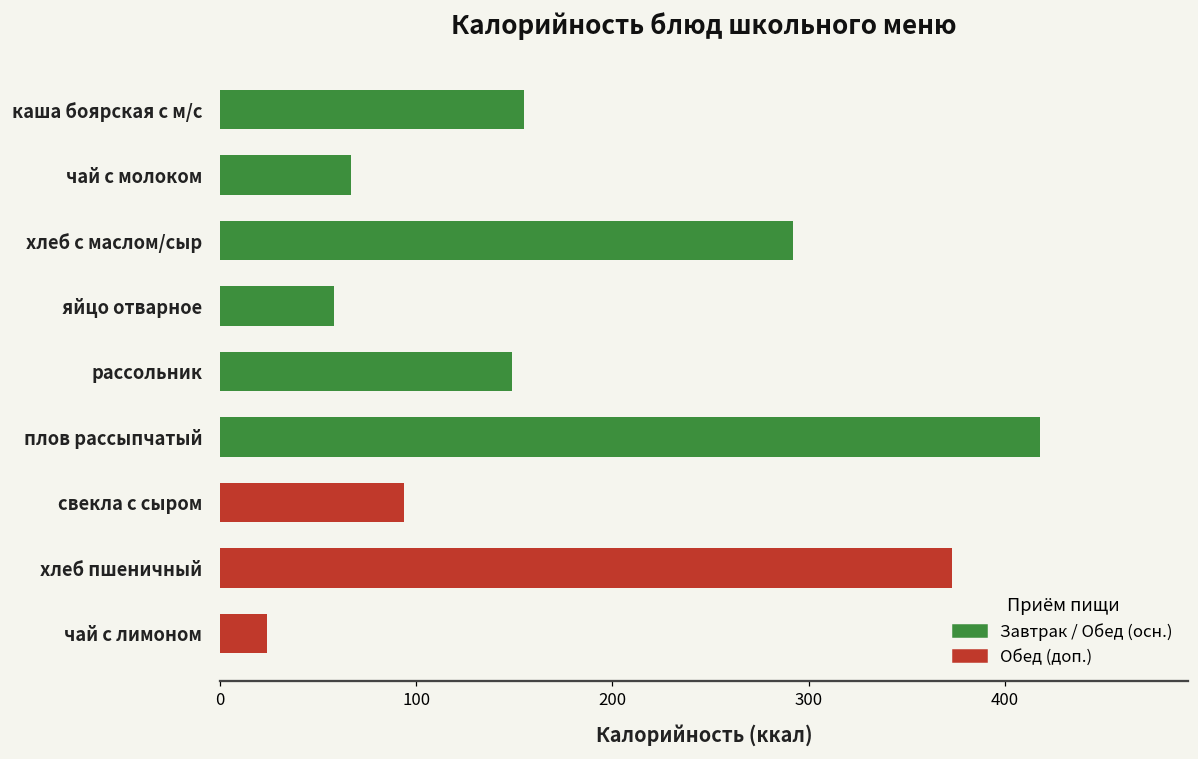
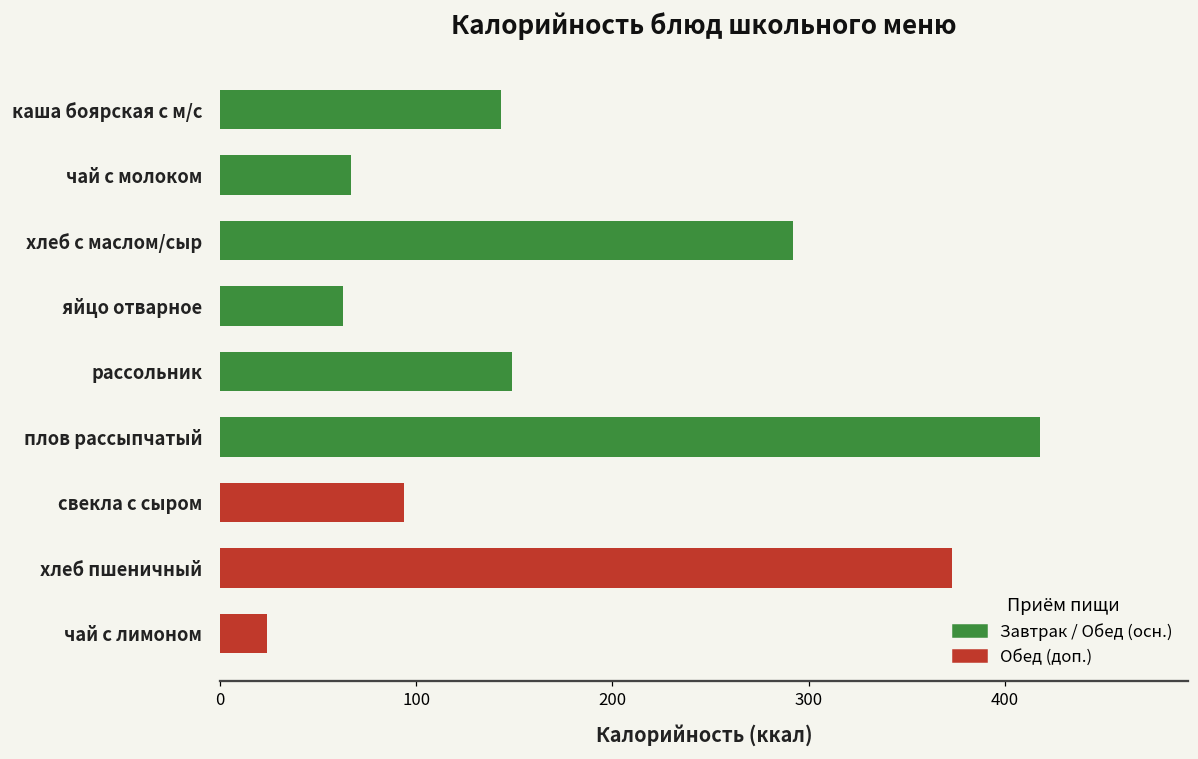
  {
-   "каша боярская с м/с": 155,
+   "каша боярская с м/с": 143,
    "чай с молоком": 67,
    "хлеб с маслом/сыр": 292,
-   "яйцо отварное": 58,
+   "яйцо отварное": 63,
    "рассольник": 149,
    "плов рассыпчатый": 418,
    "свекла с сыром": 94,
    "хлеб пшеничный": 373,
    "чай с лимоном": 24
  }
